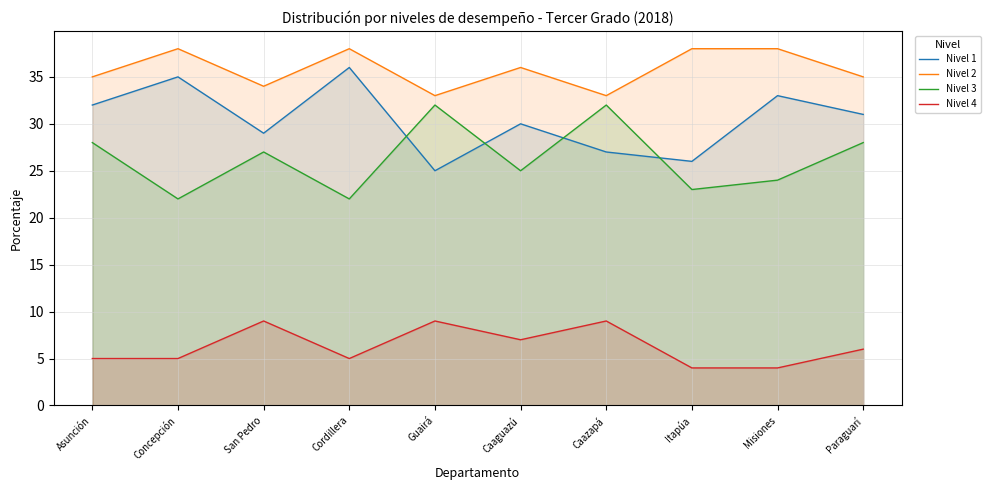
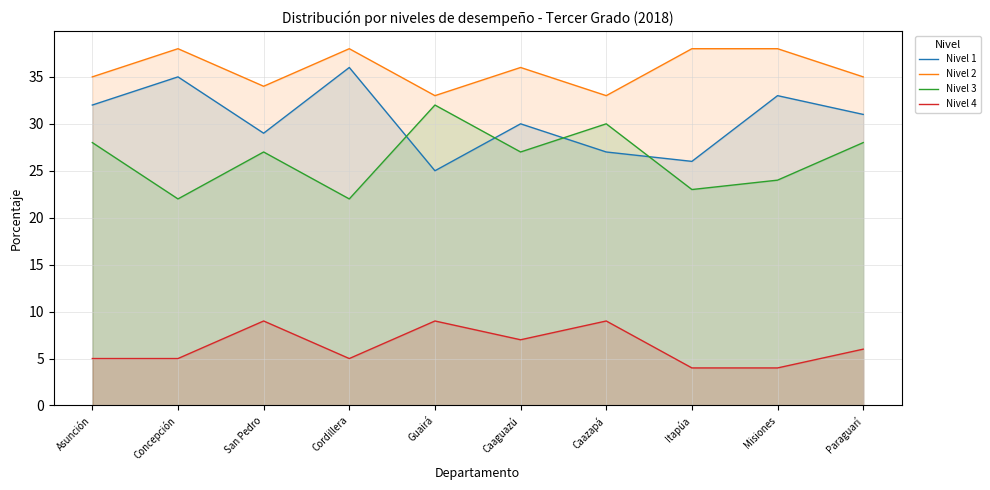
  {
    "Nivel 1": {
      "Asunción": 32,
      "Concepción": 35,
      "San Pedro": 29,
      "Cordillera": 36,
      "Guairá": 25,
      "Caaguazú": 30,
      "Caazapá": 27,
      "Itapúa": 26,
      "Misiones": 33,
      "Paraguarí": 31
    },
    "Nivel 2": {
      "Asunción": 35,
      "Concepción": 38,
      "San Pedro": 34,
      "Cordillera": 38,
      "Guairá": 33,
      "Caaguazú": 36,
      "Caazapá": 33,
      "Itapúa": 38,
      "Misiones": 38,
      "Paraguarí": 35
    },
    "Nivel 3": {
      "Asunción": 28,
      "Concepción": 22,
      "San Pedro": 27,
      "Cordillera": 22,
      "Guairá": 32,
-     "Caaguazú": 25,
-     "Caazapá": 32,
+     "Caaguazú": 27,
+     "Caazapá": 30,
      "Itapúa": 23,
      "Misiones": 24,
      "Paraguarí": 28
    },
    "Nivel 4": {
      "Asunción": 5,
      "Concepción": 5,
      "San Pedro": 9,
      "Cordillera": 5,
      "Guairá": 9,
      "Caaguazú": 7,
      "Caazapá": 9,
      "Itapúa": 4,
      "Misiones": 4,
      "Paraguarí": 6
    }
  }
